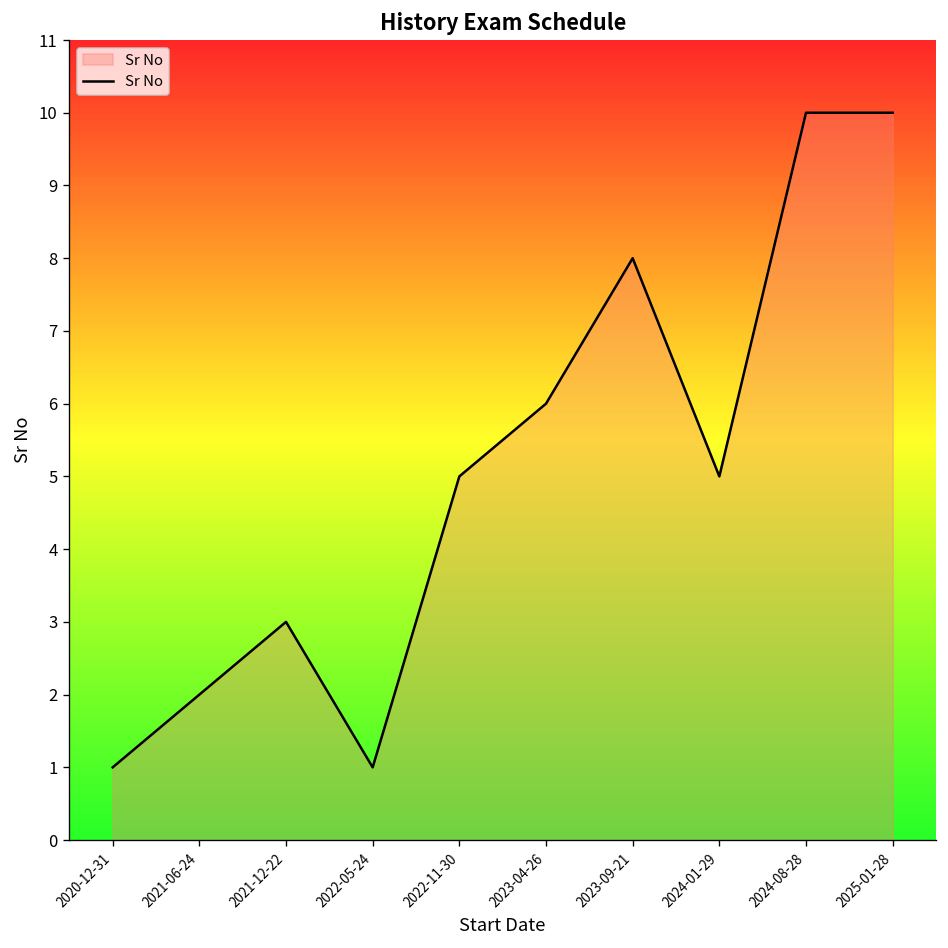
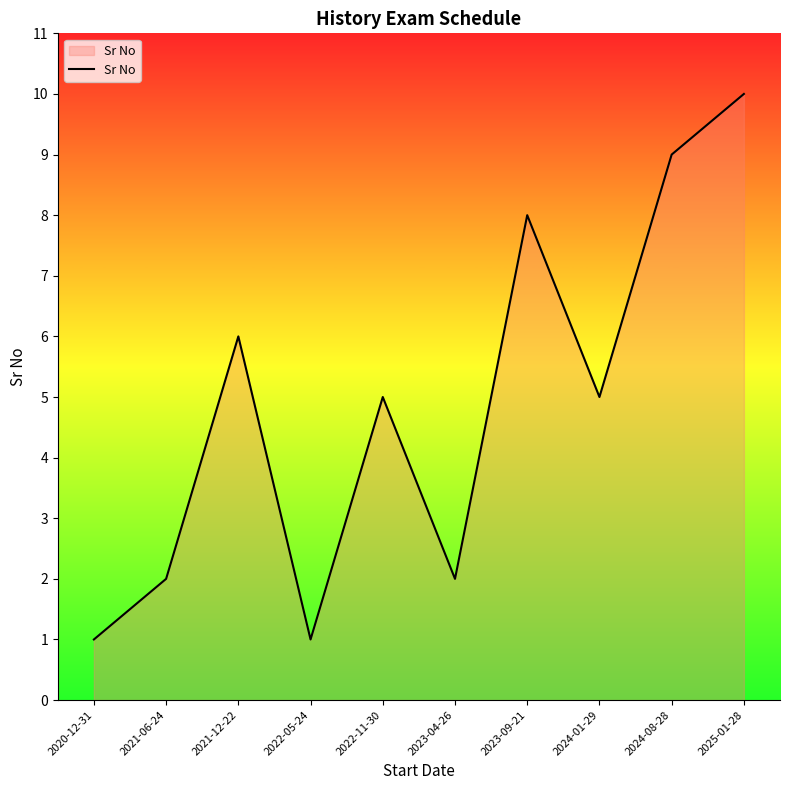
  {
    "2020-12-31": 1,
    "2021-06-24": 2,
-   "2021-12-22": 3,
+   "2021-12-22": 6,
    "2022-05-24": 1,
    "2022-11-30": 5,
-   "2023-04-26": 6,
+   "2023-04-26": 2,
    "2023-09-21": 8,
    "2024-01-29": 5,
-   "2024-08-28": 10,
+   "2024-08-28": 9,
    "2025-01-28": 10
  }
